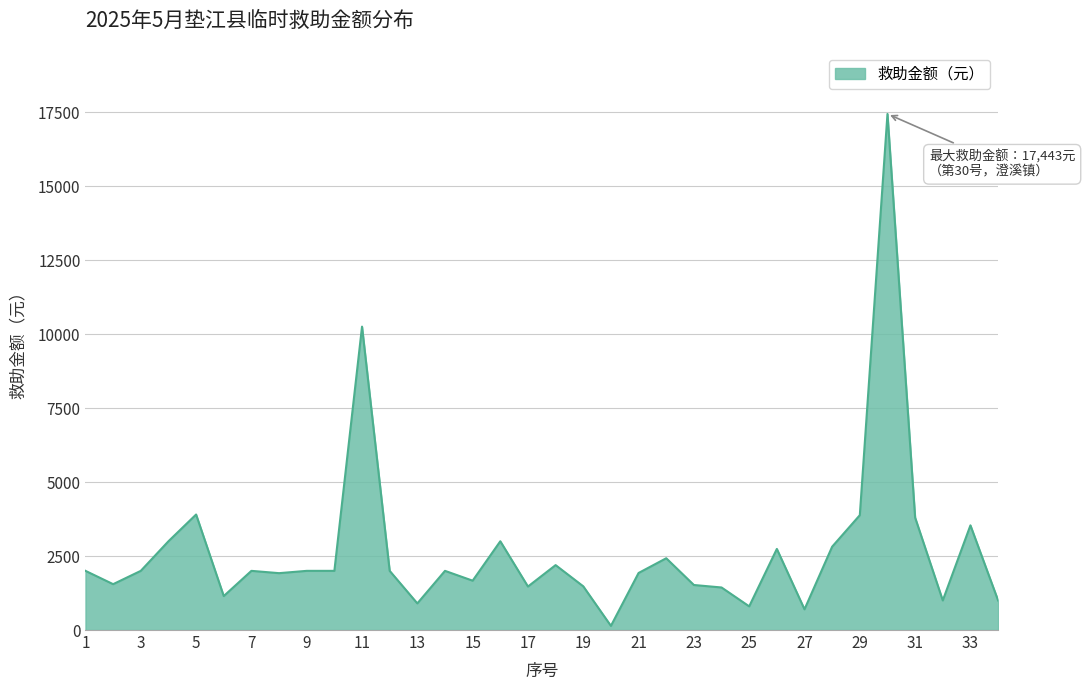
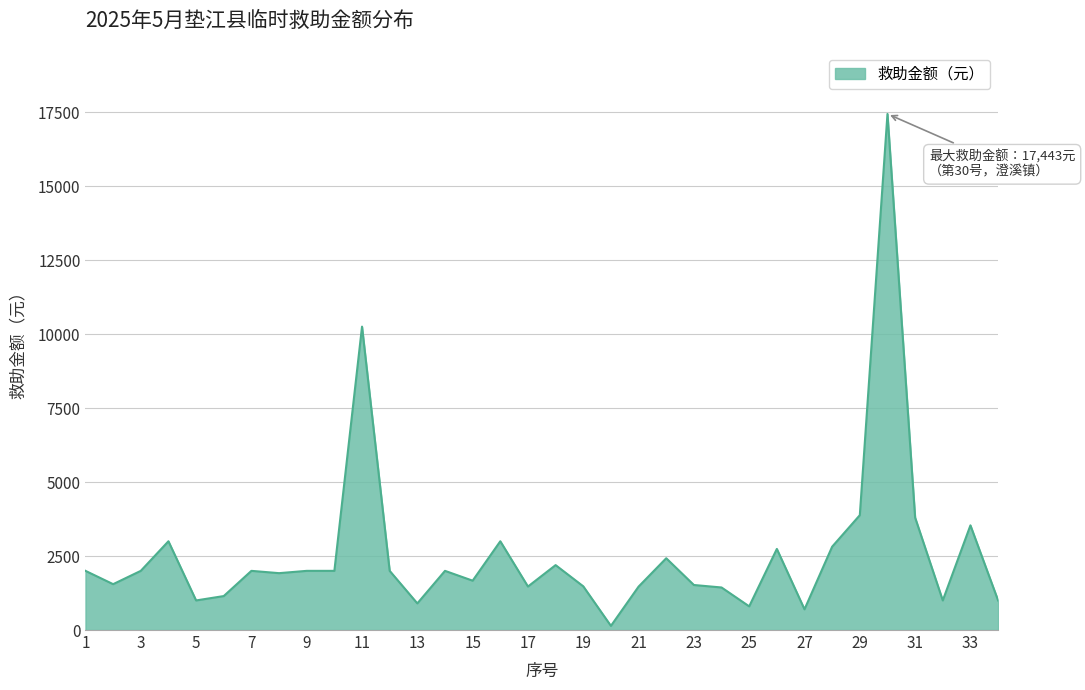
  {
    "1": 2000,
    "3": 2000,
-   "5": 3900,
+   "5": 1000,
    "7": 2000,
    "9": 2000,
    "11": 10300,
    "13": 900,
    "15": 1700,
    "17": 1500,
    "19": 1500,
-   "21": 1900,
+   "21": 1500,
    "23": 1500,
    "25": 800,
    "27": 700,
    "29": 3900,
    "31": 3800,
    "33": 3500
  }
